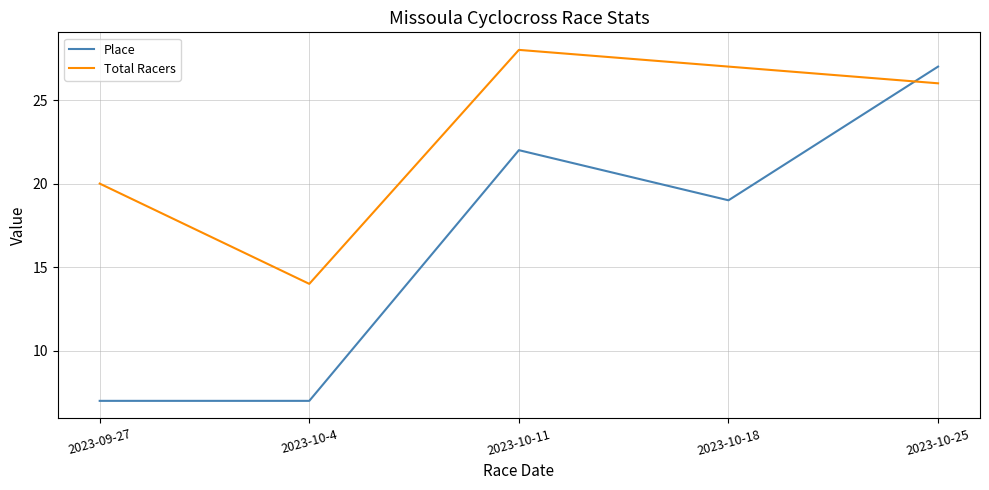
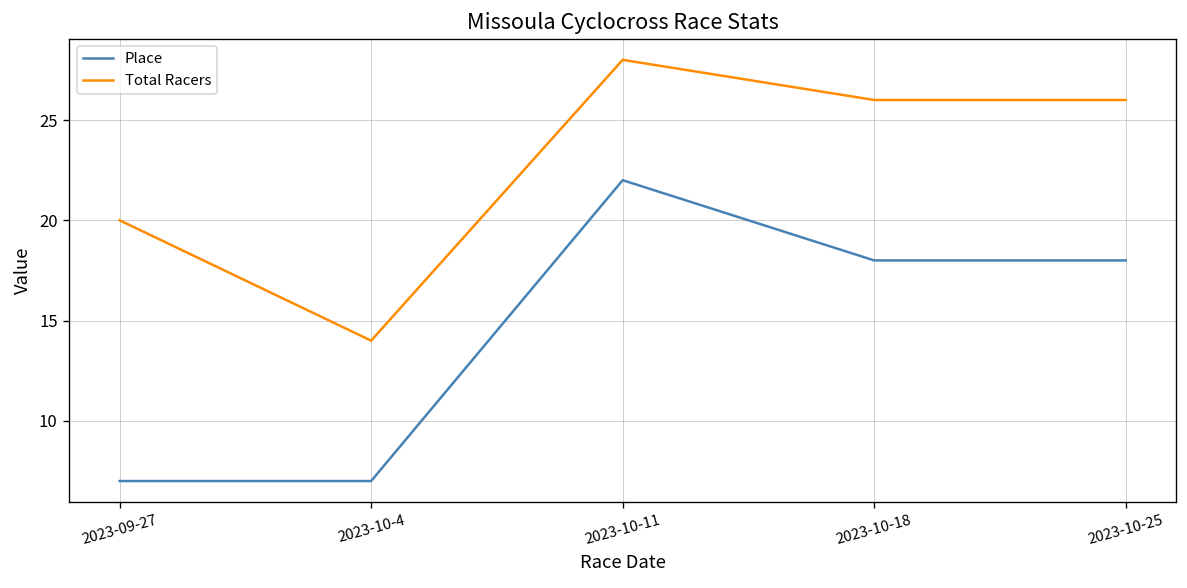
  {
    "Place": {
      "2023-09-27": 7,
      "2023-10-4": 7,
      "2023-10-11": 22,
-     "2023-10-18": 19,
-     "2023-10-25": 27
+     "2023-10-18": 18,
+     "2023-10-25": 18
    },
    "Total Racers": {
      "2023-09-27": 20,
      "2023-10-4": 14,
      "2023-10-11": 28,
-     "2023-10-18": 27,
+     "2023-10-18": 26,
      "2023-10-25": 26
    }
  }
